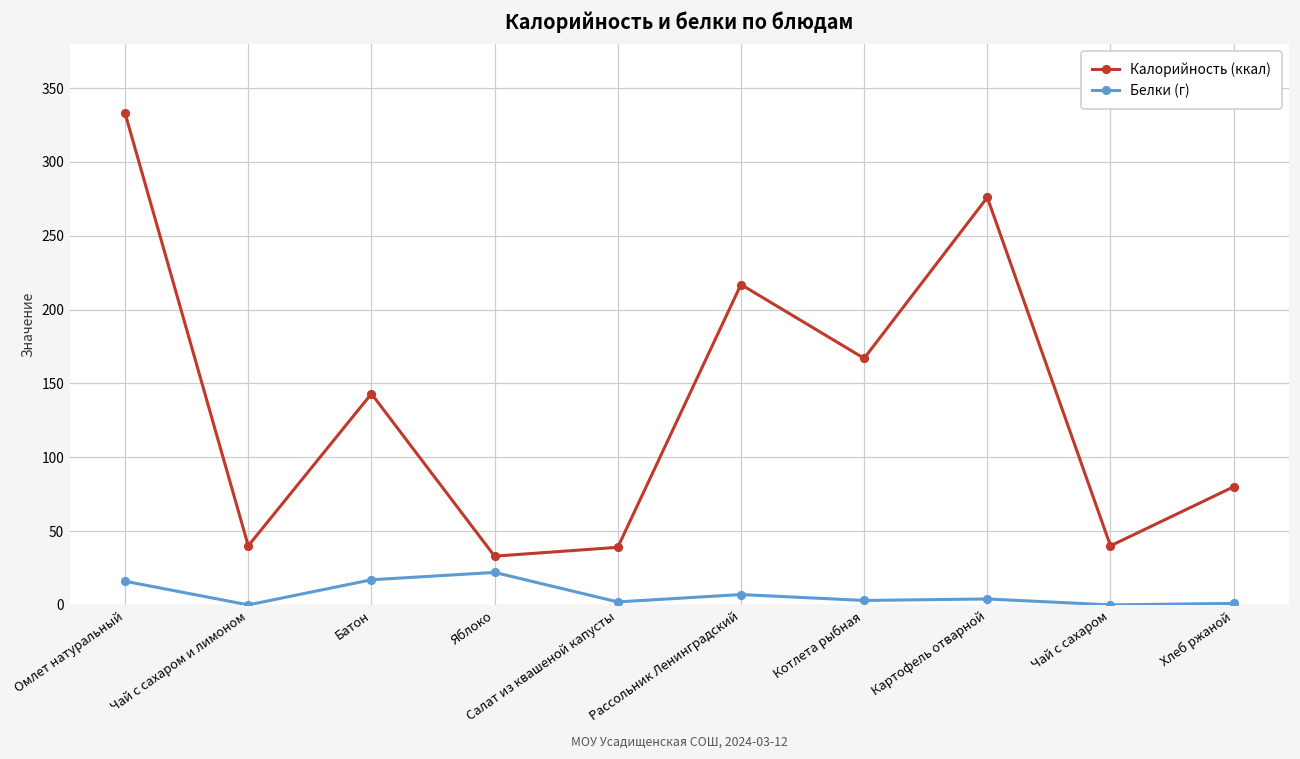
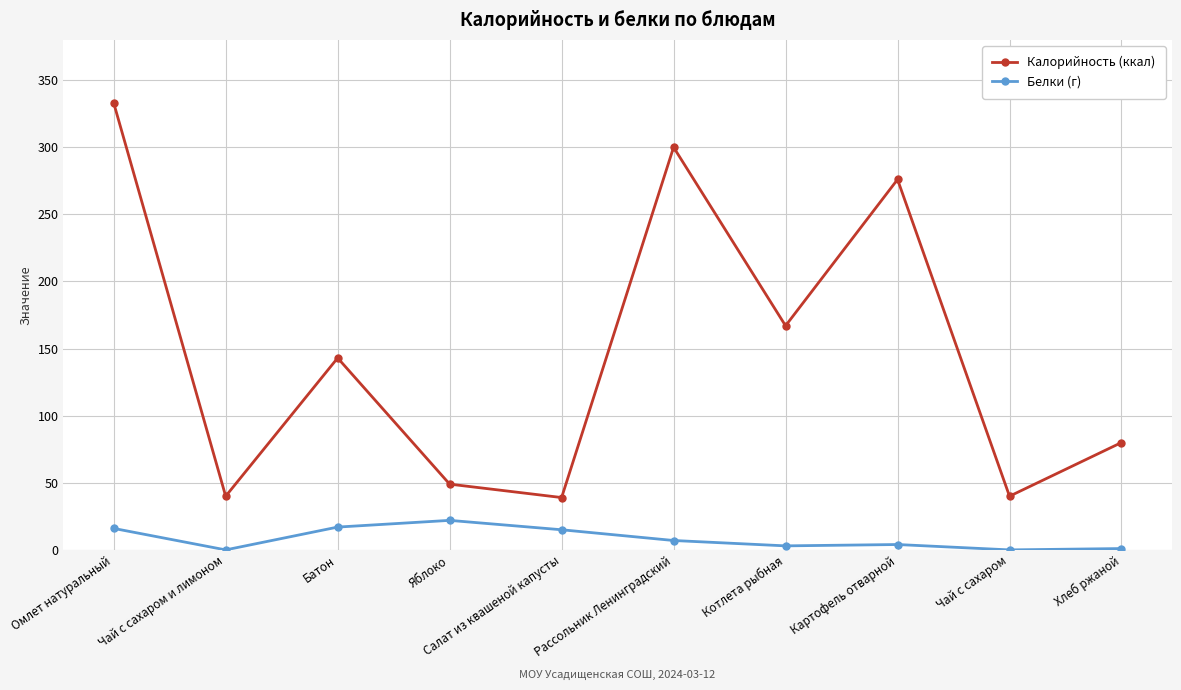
  {
    "Калорийность (ккал)": {
      "Омлет натуральный": 333,
      "Чай с сахаром и лимоном": 40,
      "Батон": 143,
-     "Яблоко": 33,
+     "Яблоко": 49,
      "Салат из квашеной капусты": 39,
-     "Рассольник Ленинградский": 217,
+     "Рассольник Ленинградский": 300,
      "Котлета рыбная": 167,
      "Картофель отварной": 276,
      "Чай с сахаром": 40,
      "Хлеб ржаной": 80
    },
    "Белки (г)": {
      "Омлет натуральный": 16,
      "Чай с сахаром и лимоном": 0,
      "Батон": 17,
      "Яблоко": 22,
-     "Салат из квашеной капусты": 2,
+     "Салат из квашеной капусты": 15,
      "Рассольник Ленинградский": 7,
      "Котлета рыбная": 3,
      "Картофель отварной": 4,
      "Чай с сахаром": 0,
      "Хлеб ржаной": 1
    }
  }
